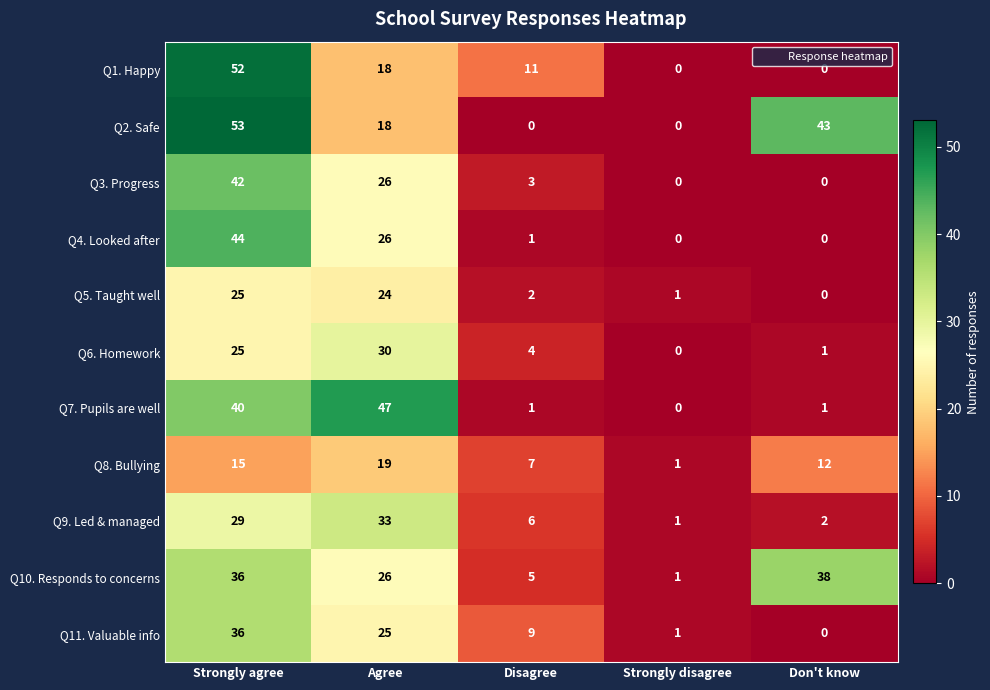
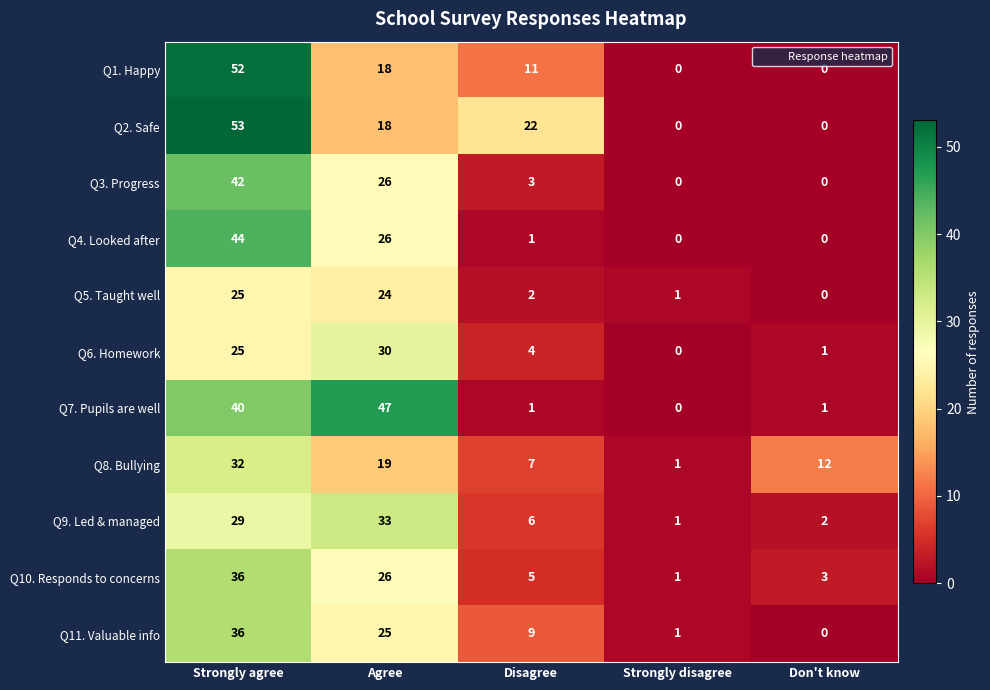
  {
    "Q1. Happy": {
      "Strongly agree": 52,
      "Agree": 18,
      "Disagree": 11,
      "Strongly disagree": 0
    },
    "Q2. Safe": {
      "Strongly agree": 53,
      "Agree": 18,
-     "Disagree": 0,
+     "Disagree": 22,
      "Strongly disagree": 0,
-     "Don't know": 43
+     "Don't know": 0
    },
    "Q3. Progress": {
      "Strongly agree": 42,
      "Agree": 26,
      "Disagree": 3,
      "Strongly disagree": 0,
      "Don't know": 0
    },
    "Q4. Looked after": {
      "Strongly agree": 44,
      "Agree": 26,
      "Disagree": 1,
      "Strongly disagree": 0,
      "Don't know": 0
    },
    "Q5. Taught well": {
      "Strongly agree": 25,
      "Agree": 24,
      "Disagree": 2,
      "Strongly disagree": 1,
      "Don't know": 0
    },
    "Q6. Homework": {
      "Strongly agree": 25,
      "Agree": 30,
      "Disagree": 4,
      "Strongly disagree": 0,
      "Don't know": 1
    },
    "Q7. Pupils are well": {
      "Strongly agree": 40,
      "Agree": 47,
      "Disagree": 1,
      "Strongly disagree": 0,
      "Don't know": 1
    },
    "Q8. Bullying": {
-     "Strongly agree": 15,
+     "Strongly agree": 32,
      "Agree": 19,
      "Disagree": 7,
      "Strongly disagree": 1,
      "Don't know": 12
    },
    "Q9. Led & managed": {
      "Strongly agree": 29,
      "Agree": 33,
      "Disagree": 6,
      "Strongly disagree": 1,
      "Don't know": 2
    },
    "Q10. Responds to concerns": {
      "Strongly agree": 36,
      "Agree": 26,
      "Disagree": 5,
      "Strongly disagree": 1,
-     "Don't know": 38
+     "Don't know": 3
    },
    "Q11. Valuable info": {
      "Strongly agree": 36,
      "Agree": 25,
      "Disagree": 9,
      "Strongly disagree": 1,
      "Don't know": 0
    }
  }
